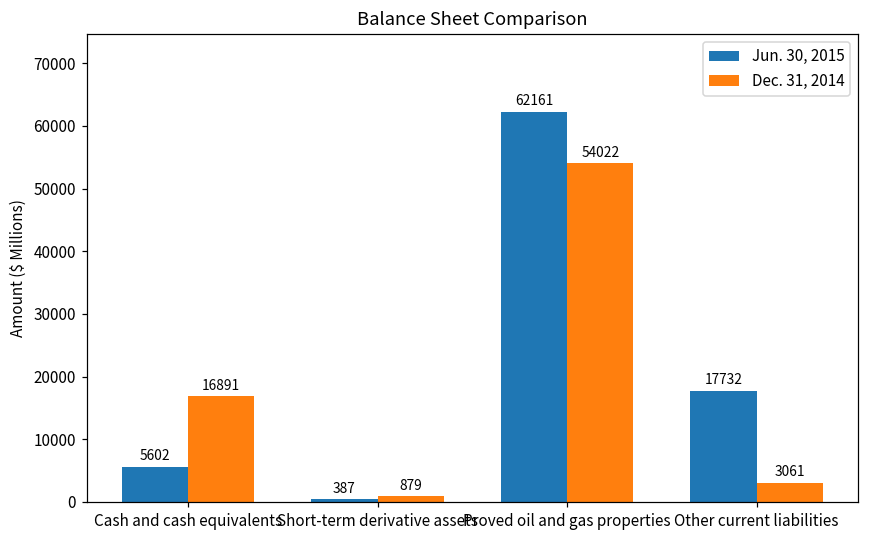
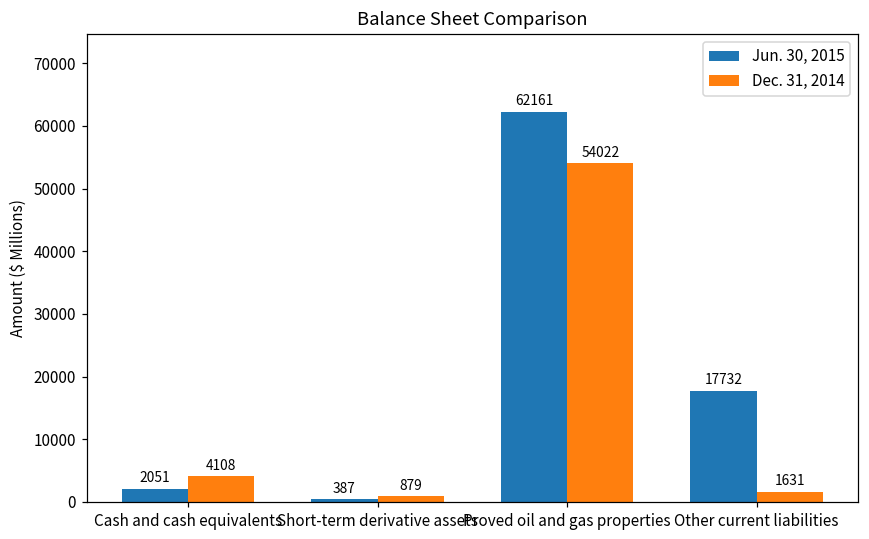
  {
    "Jun. 30, 2015": {
-     "Cash and cash equivalents": 5602,
+     "Cash and cash equivalents": 2051,
      "Short-term derivative assets": 387,
      "Proved oil and gas properties": 62161,
      "Other current liabilities": 17732
    },
    "Dec. 31, 2014": {
-     "Cash and cash equivalents": 16891,
+     "Cash and cash equivalents": 4108,
      "Short-term derivative assets": 879,
      "Proved oil and gas properties": 54022,
-     "Other current liabilities": 3061
+     "Other current liabilities": 1631
    }
  }
